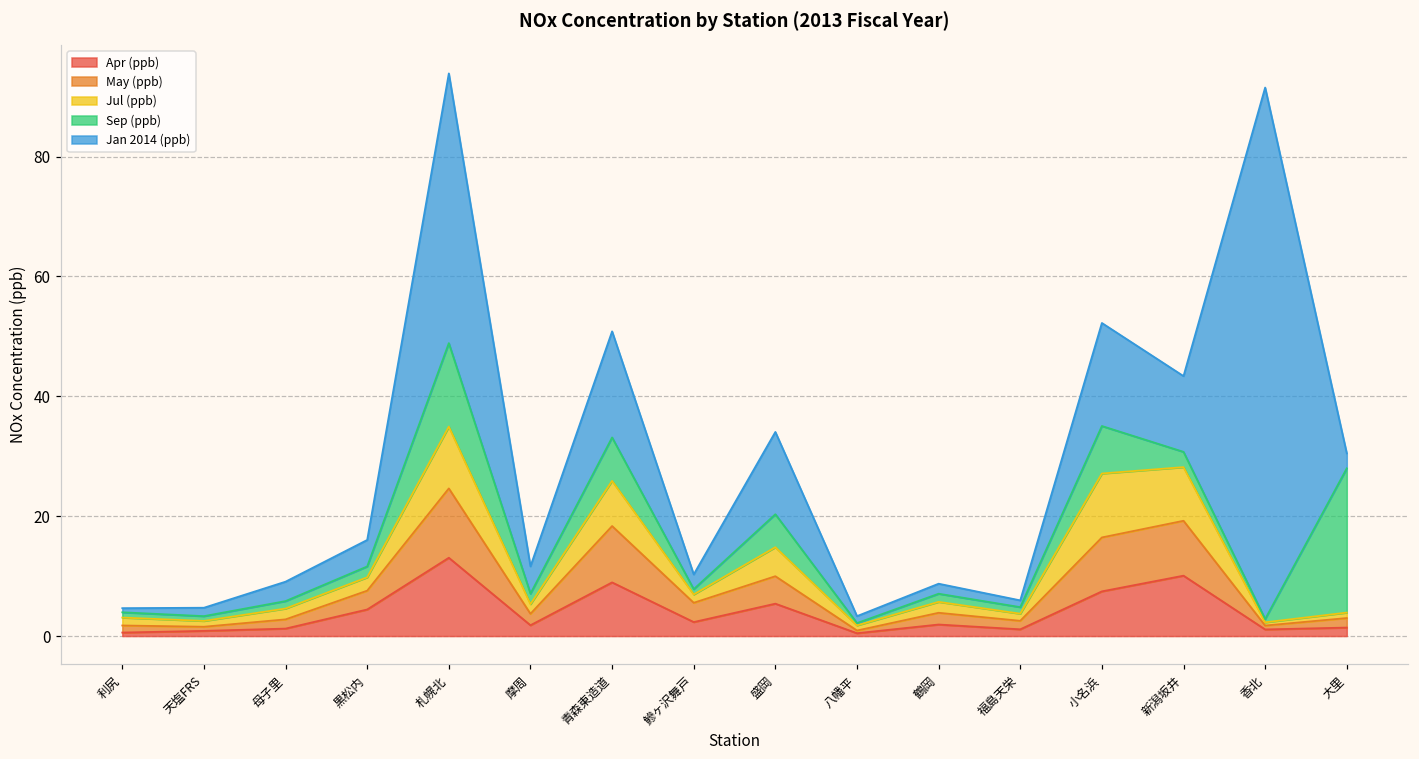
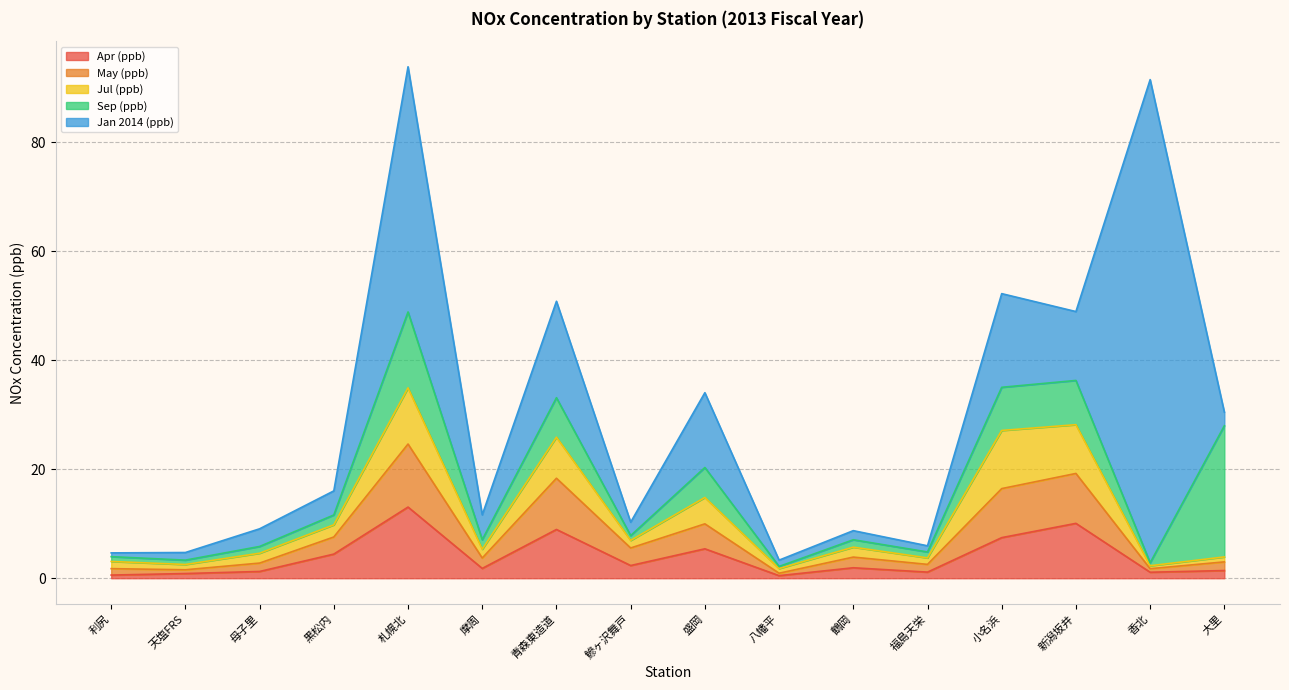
  {
    "Jul (ppb)": {
      "利尻": 1,
      "天塩FRS": 1,
      "母子里": 2,
      "黒松内": 2,
      "札幌北": 10,
      "摩周": 2,
      "青森東造道": 8,
      "鰺ヶ沢舞戸": 1,
      "盛岡": 5,
      "鶴岡": 2,
      "福島天栄": 1,
      "小名浜": 11,
      "新潟坂井": 9,
      "香北": 1,
      "大里": 1
    },
    "Sep (ppb)": {
      "利尻": 1,
      "天塩FRS": 1,
      "母子里": 1,
      "黒松内": 2,
      "札幌北": 14,
      "摩周": 2,
      "青森東造道": 7,
      "鰺ヶ沢舞戸": 1,
      "盛岡": 6,
      "鶴岡": 1,
      "福島天栄": 1,
      "小名浜": 8,
-     "新潟坂井": 3,
+     "新潟坂井": 8,
      "香北": 1,
      "大里": 24
    },
    "Jan 2014 (ppb)": {
      "利尻": 1,
      "天塩FRS": 1,
      "母子里": 3,
      "黒松内": 4,
      "札幌北": 45,
      "摩周": 5,
      "青森東造道": 18,
      "鰺ヶ沢舞戸": 2,
      "盛岡": 14,
      "八幡平": 1,
      "鶴岡": 2,
      "福島天栄": 1,
      "小名浜": 17,
      "新潟坂井": 13,
      "香北": 89,
      "大里": 3
    }
  }
